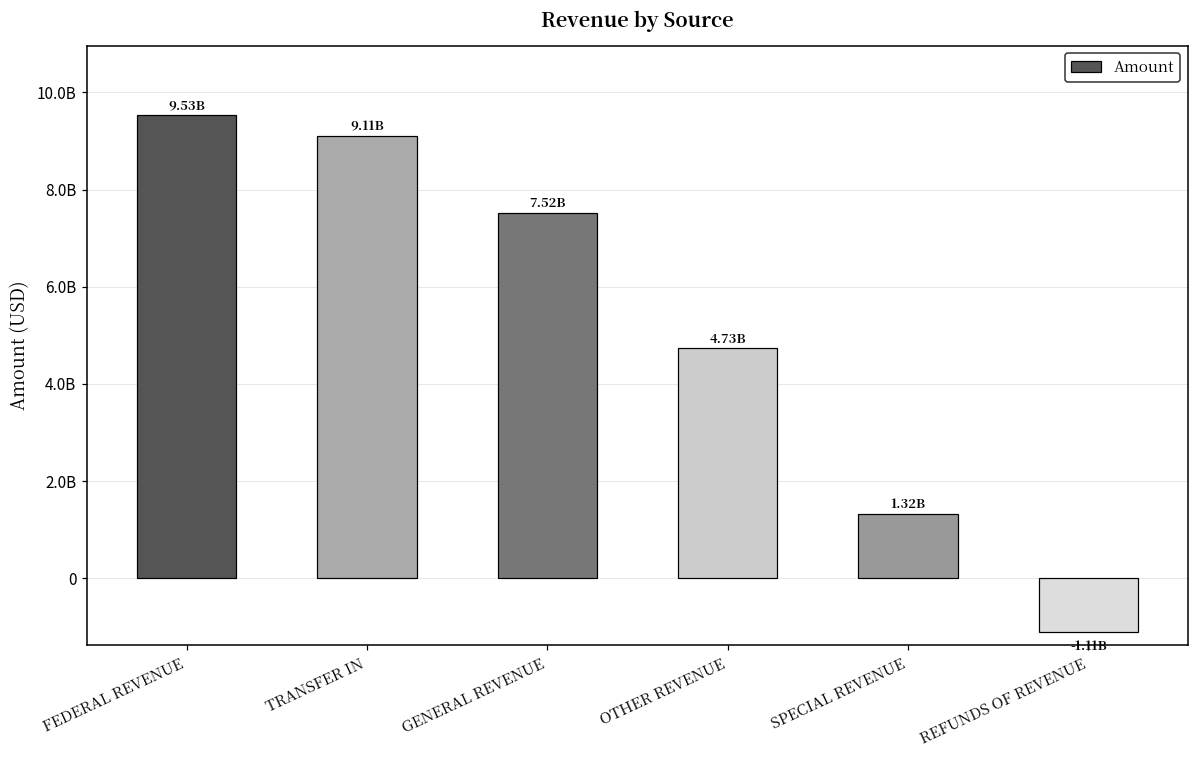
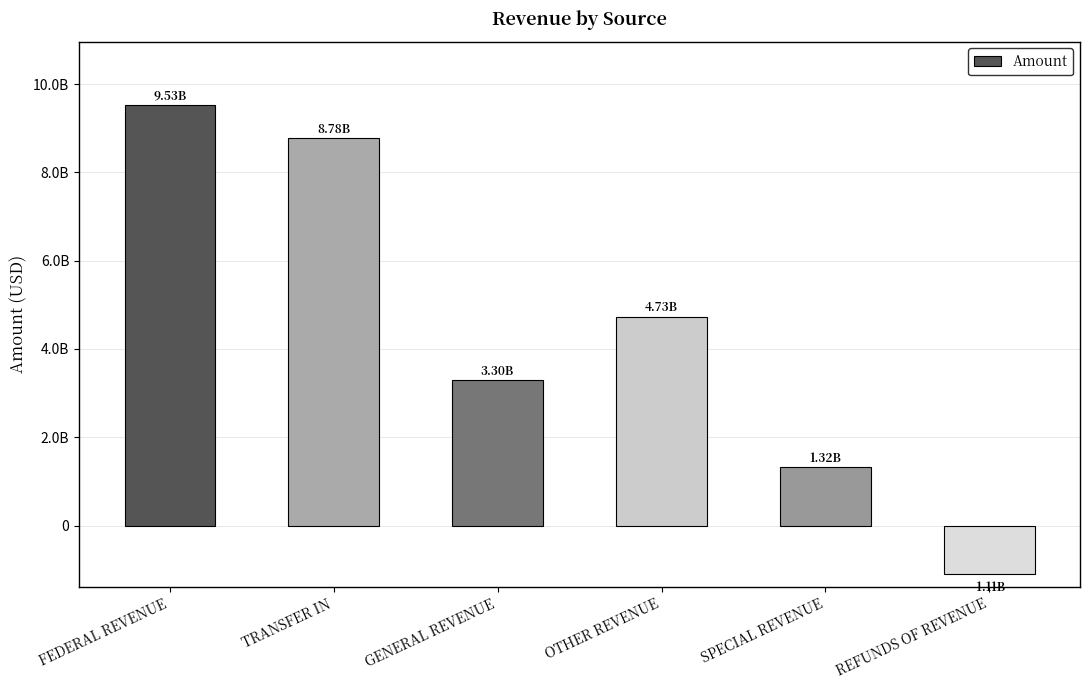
  {
    "FEDERAL REVENUE": "9.53B",
-   "TRANSFER IN": "9.11B",
-   "GENERAL REVENUE": "7.52B",
+   "TRANSFER IN": "8.78B",
+   "GENERAL REVENUE": "3.30B",
    "OTHER REVENUE": "4.73B",
    "SPECIAL REVENUE": "1.32B",
    "REFUNDS OF REVENUE": "-1.11B"
  }
